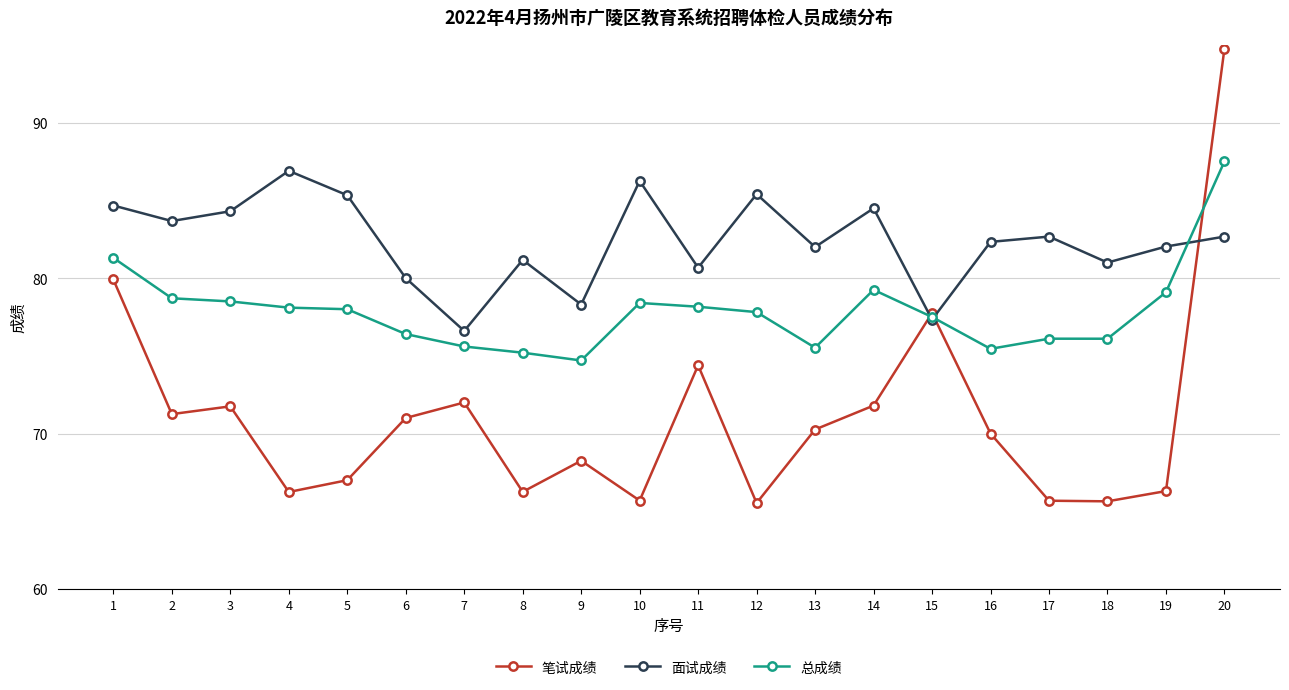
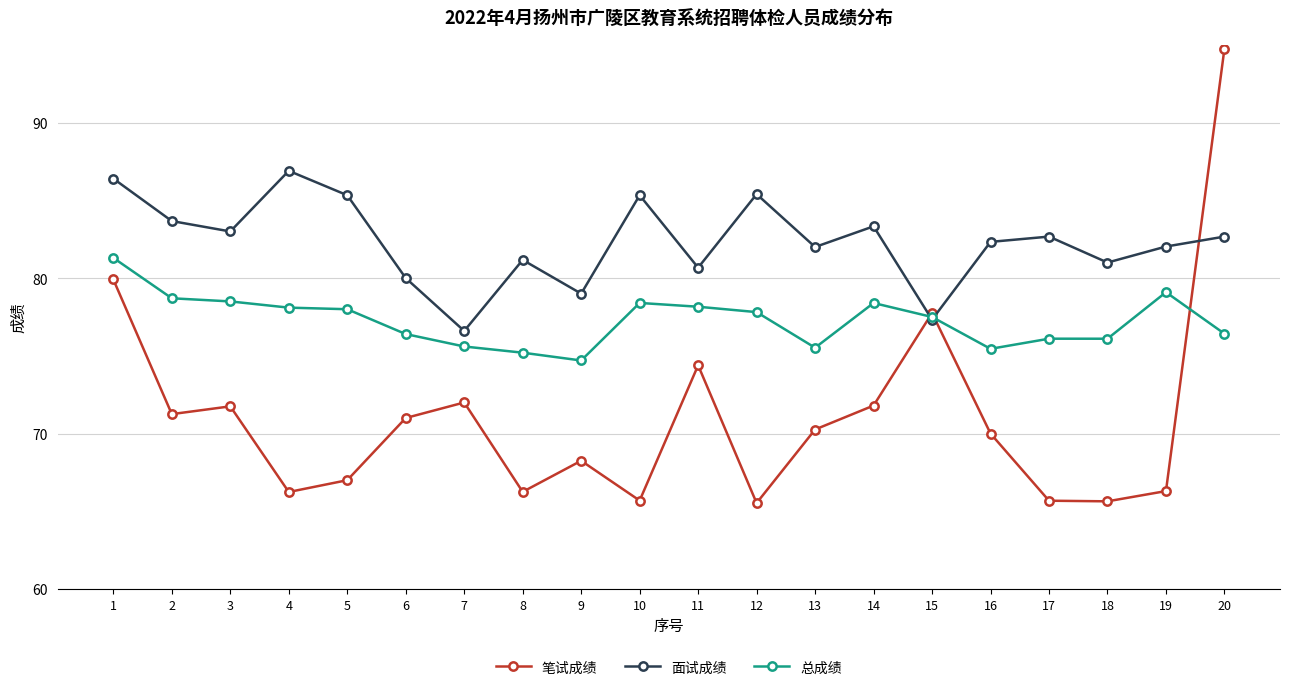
  {
    "笔试成绩": {
      "1": 79.9,
      "2": 71.3,
      "3": 71.8,
      "4": 66.2,
      "5": 67.0,
      "6": 71.0,
      "7": 72.0,
      "8": 66.3,
      "9": 68.3,
      "10": 65.7,
      "11": 74.4,
      "12": 65.5,
      "13": 70.3,
      "14": 71.8,
      "15": 77.8,
      "16": 70.0,
      "17": 65.7,
      "18": 65.6,
      "19": 66.3,
      "20": 94.8
    },
    "面试成绩": {
-     "1": 84.7,
+     "1": 86.4,
      "2": 83.7,
-     "3": 84.3,
+     "3": 83.0,
      "4": 86.9,
      "5": 85.3,
      "6": 80.0,
      "7": 76.6,
      "8": 81.2,
-     "9": 78.3,
-     "10": 86.3,
+     "9": 79.0,
+     "10": 85.3,
      "11": 80.7,
      "12": 85.4,
      "13": 82.0,
-     "14": 84.5,
+     "14": 83.3,
      "15": 77.3,
      "16": 82.3,
      "17": 82.7,
      "18": 81.0,
      "19": 82.0,
      "20": 82.7
    },
    "总成绩": {
      "1": 81.3,
      "2": 78.7,
      "3": 78.5,
      "4": 78.1,
      "5": 78.0,
      "6": 76.4,
      "7": 75.6,
      "8": 75.2,
      "9": 74.7,
      "10": 78.4,
      "11": 78.2,
      "12": 77.8,
      "13": 75.5,
-     "14": 79.2,
+     "14": 78.4,
      "15": 77.5,
      "16": 75.5,
      "17": 76.1,
      "18": 76.1,
      "19": 79.1,
-     "20": 87.5
+     "20": 76.4
    }
  }
